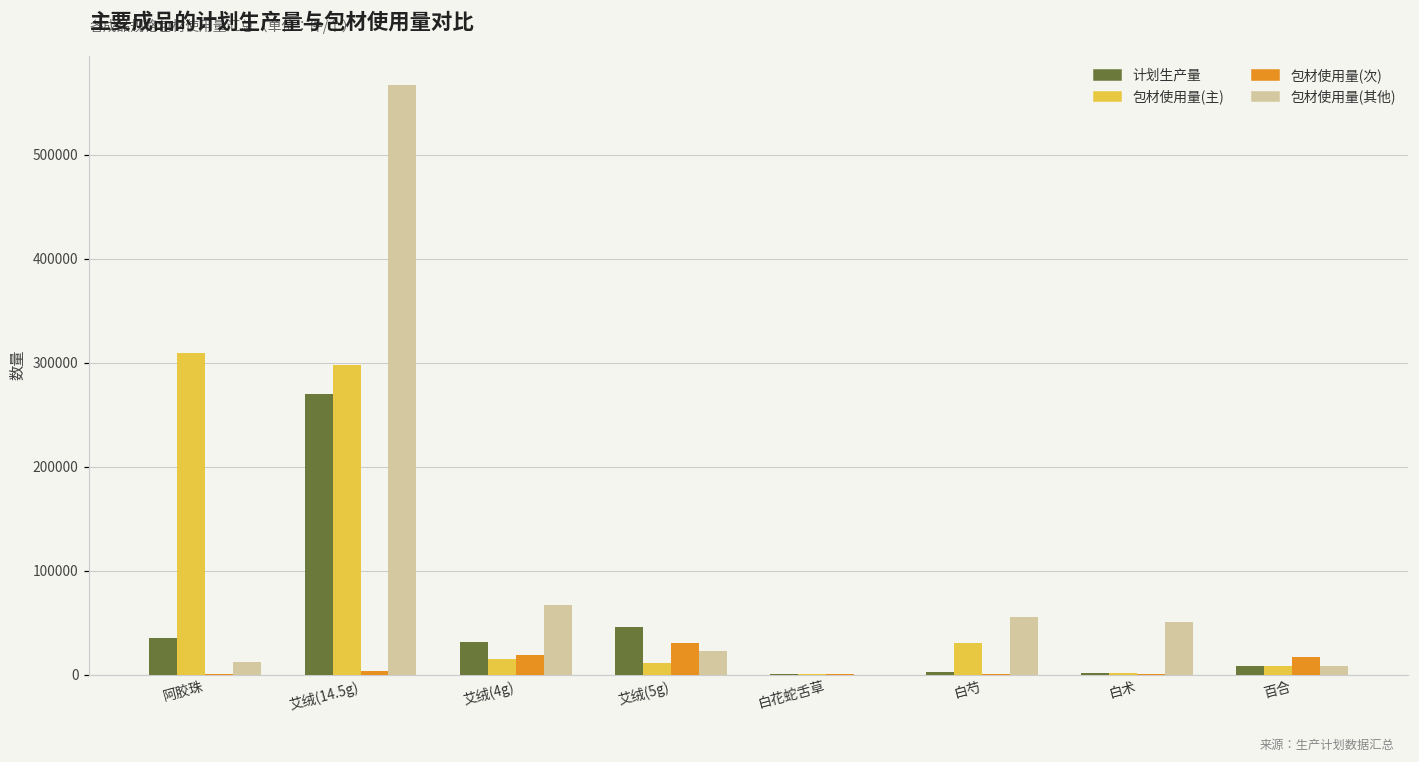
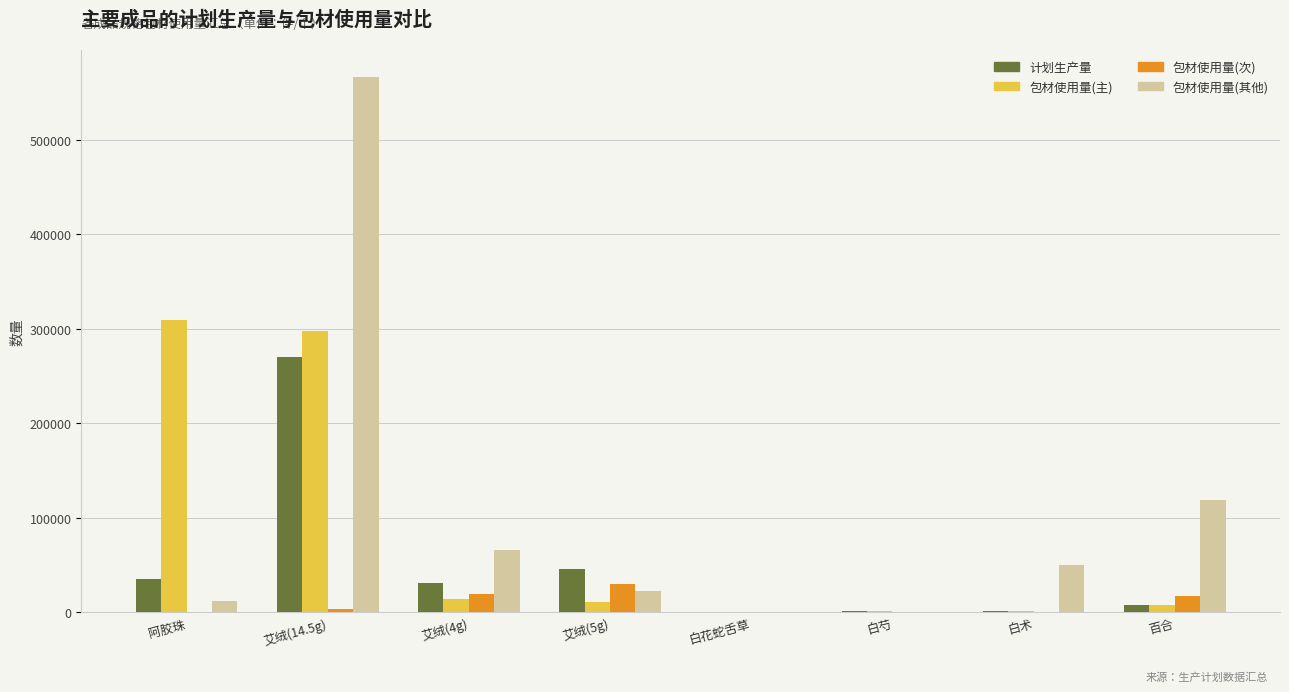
  {
    "计划生产量": {
      "阿胶珠": 40000,
      "艾绒(14.5g)": 270000,
      "艾绒(4g)": 30000,
      "艾绒(5g)": 50000,
      "百合": 10000
    },
    "包材使用量(主)": {
      "阿胶珠": 310000,
      "艾绒(14.5g)": 300000,
      "艾绒(4g)": 10000,
      "艾绒(5g)": 10000,
-     "白芍": 30000,
+     "白芍": 0,
      "百合": 10000
    },
    "包材使用量(次)": {
      "艾绒(14.5g)": 0,
      "艾绒(4g)": 20000,
      "艾绒(5g)": 30000,
      "百合": 20000
    },
    "包材使用量(其他)": {
      "阿胶珠": 10000,
      "艾绒(14.5g)": 570000,
      "艾绒(4g)": 70000,
      "艾绒(5g)": 20000,
      "白花蛇舌草": 0,
-     "白芍": 60000,
+     "白芍": 0,
      "白术": 50000,
-     "百合": 10000
+     "百合": 120000
    }
  }
